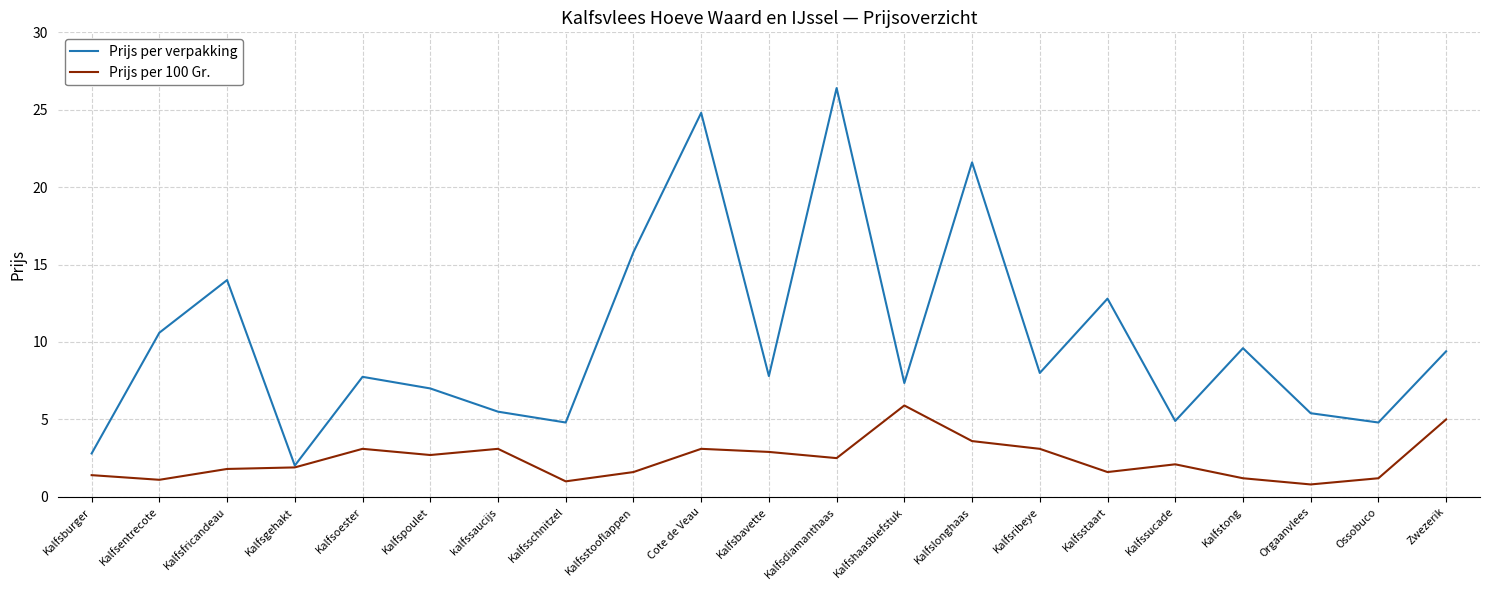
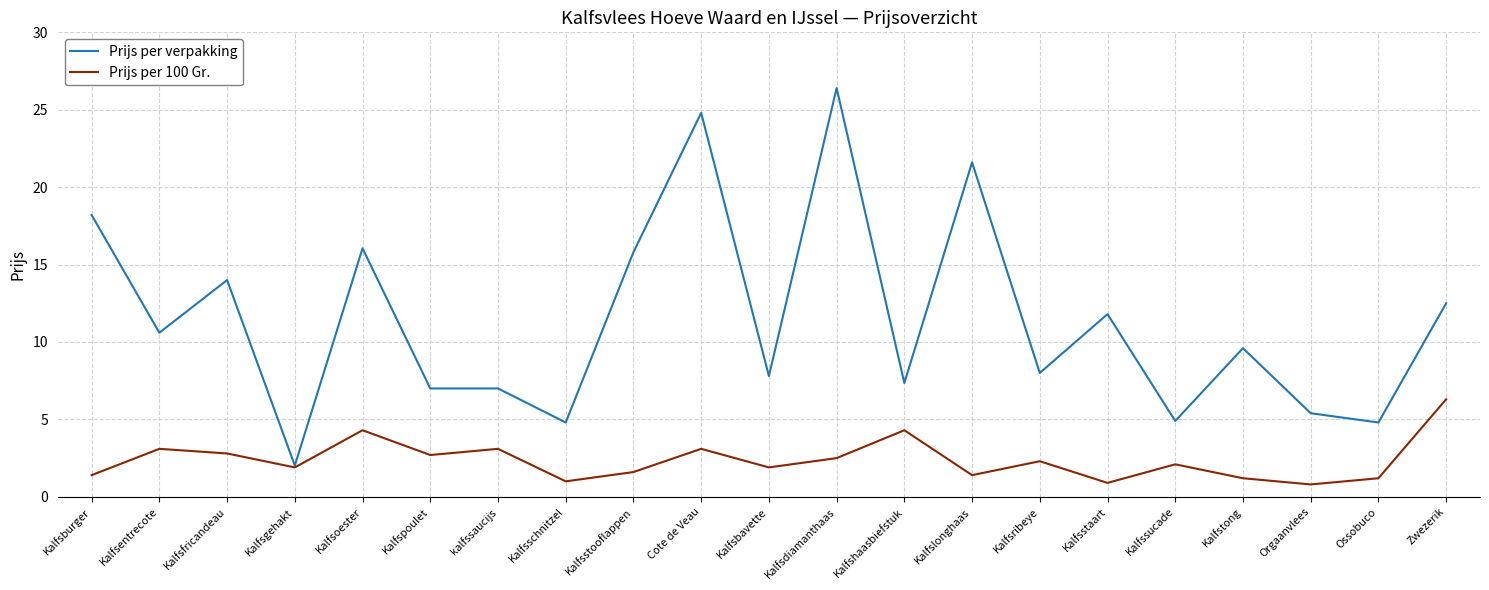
  {
    "Prijs per verpakking": {
-     "Kalfsburger": 2.8,
+     "Kalfsburger": 18.2,
      "Kalfsentrecote": 10.6,
      "Kalfsfricandeau": 14.0,
-     "Kalfsoester": 7.8,
+     "Kalfsoester": 16.1,
      "Kalfspoulet": 7.0,
-     "kalfssaucijs": 5.5,
+     "kalfssaucijs": 7.0,
      "Kalfsschnitzel": 4.8,
      "Kalfsstooflappen": 15.8,
      "Cote de Veau": 24.8,
      "Kalfsbavette": 7.8,
      "Kalfsdiamanthaas": 26.4,
      "Kalfshaasbiefstuk": 7.4,
      "Kalfslonghaas": 21.6,
      "Kalfsribeye": 8.0,
-     "Kalfsstaart": 12.8,
+     "Kalfsstaart": 11.8,
      "Kalfssucade": 4.9,
      "Kalfstong": 9.6,
      "Orgaanvlees": 5.4,
      "Ossobuco": 4.8,
-     "Zwezerik": 9.4
+     "Zwezerik": 12.5
    },
    "Prijs per 100 Gr.": {
      "Kalfsburger": 1.4,
-     "Kalfsentrecote": 1.1,
-     "Kalfsfricandeau": 1.8,
-     "Kalfsoester": 3.1,
+     "Kalfsentrecote": 3.1,
+     "Kalfsfricandeau": 2.8,
+     "Kalfsoester": 4.3,
      "Kalfspoulet": 2.7,
      "kalfssaucijs": 3.1,
      "Kalfsschnitzel": 1.0,
      "Kalfsstooflappen": 1.6,
      "Cote de Veau": 3.1,
-     "Kalfsbavette": 2.9,
+     "Kalfsbavette": 1.9,
      "Kalfsdiamanthaas": 2.5,
-     "Kalfshaasbiefstuk": 5.9,
-     "Kalfslonghaas": 3.6,
-     "Kalfsribeye": 3.1,
-     "Kalfsstaart": 1.6,
+     "Kalfshaasbiefstuk": 4.3,
+     "Kalfslonghaas": 1.4,
+     "Kalfsribeye": 2.3,
+     "Kalfsstaart": 0.9,
      "Kalfssucade": 2.1,
      "Kalfstong": 1.2,
      "Orgaanvlees": 0.8,
      "Ossobuco": 1.2,
-     "Zwezerik": 5.0
+     "Zwezerik": 6.3
    }
  }
